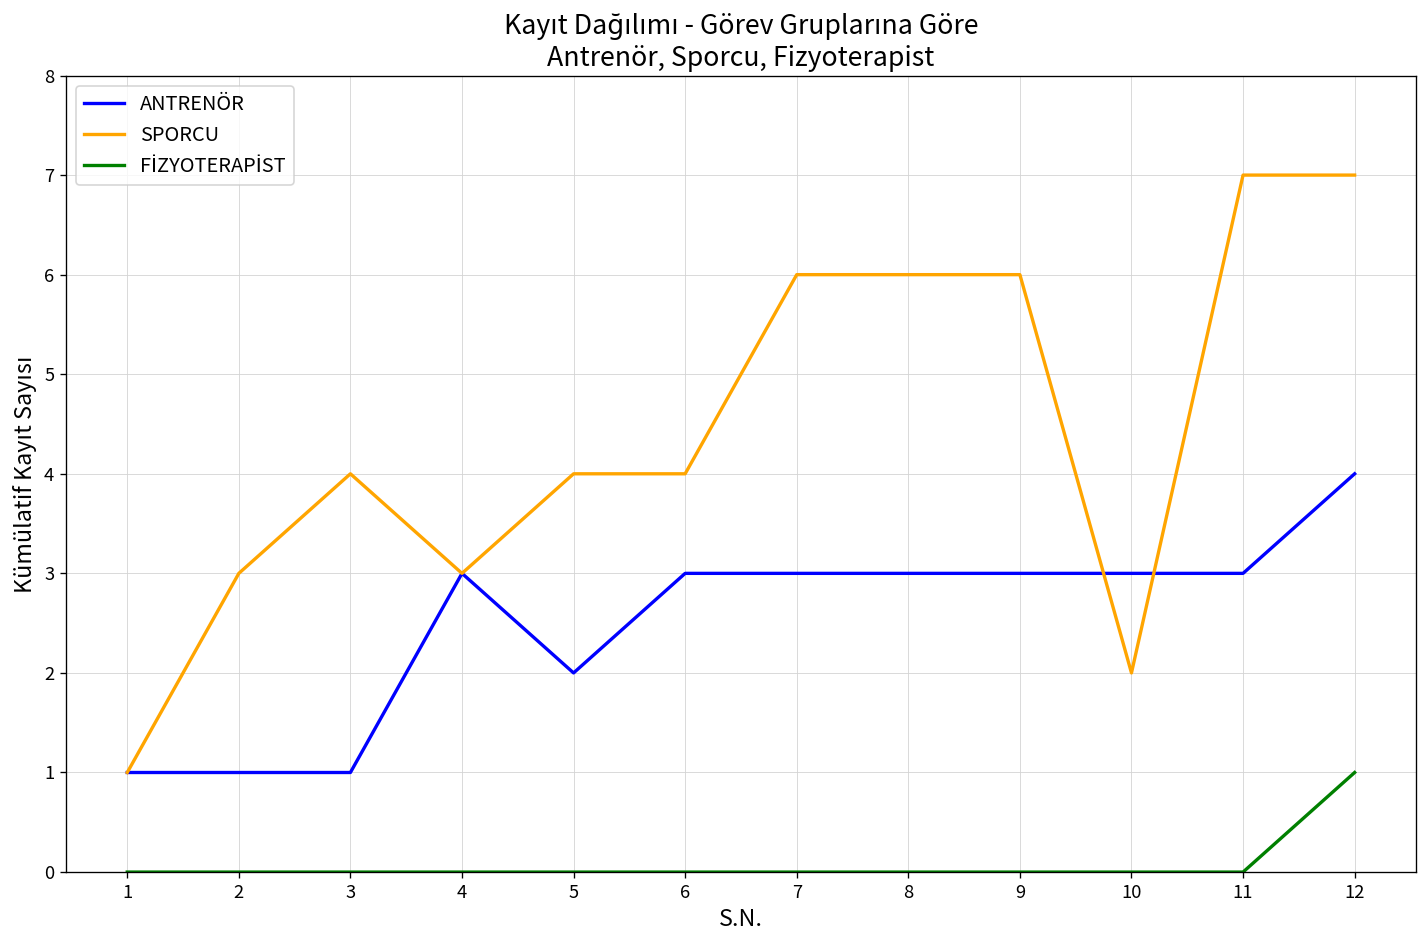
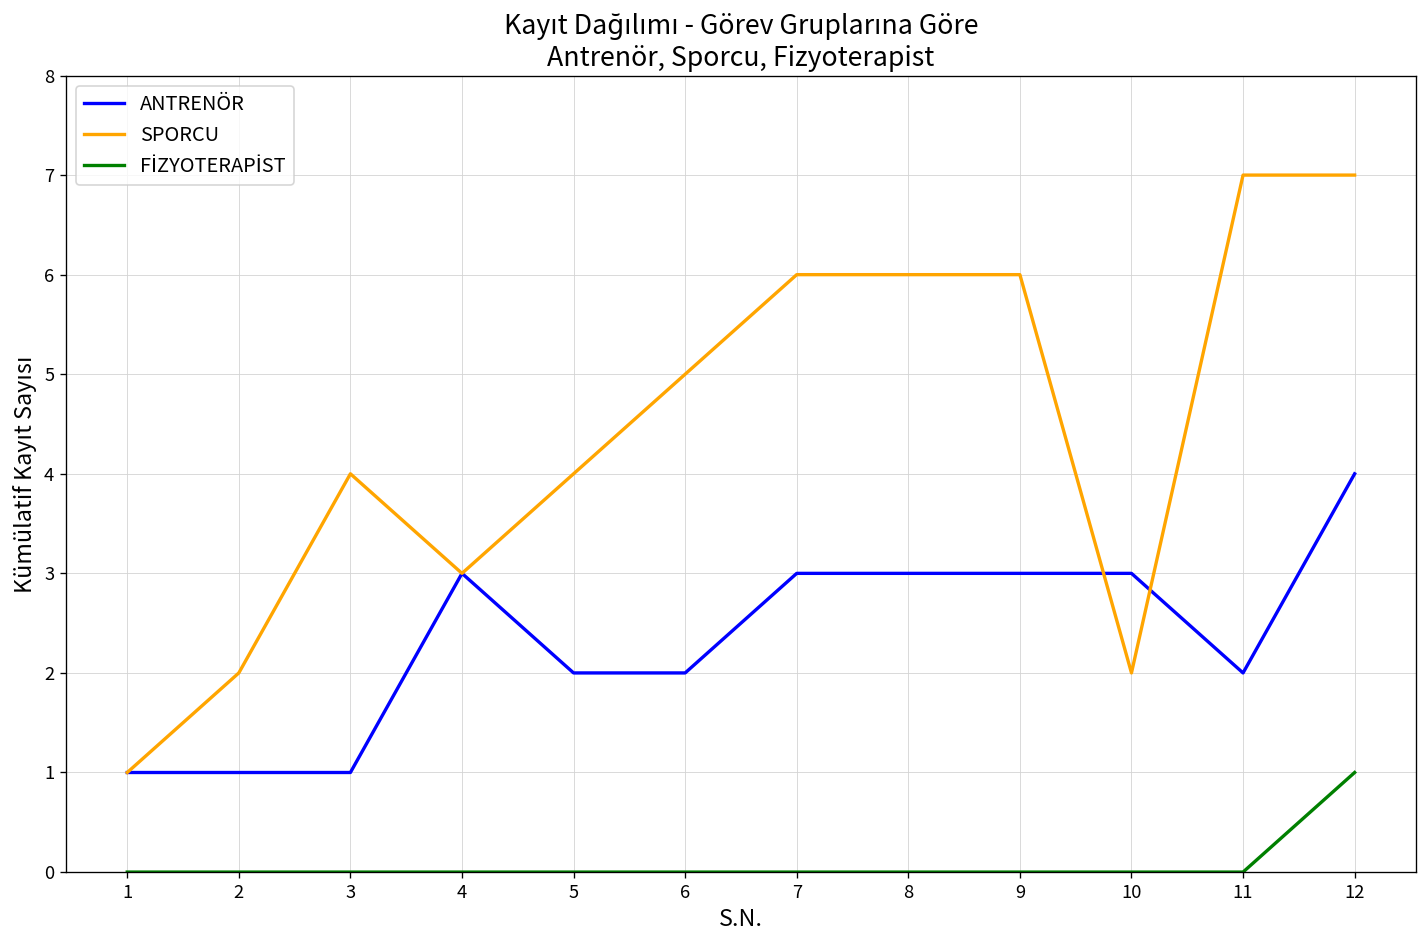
  {
    "ANTRENÖR": {
      "2": 1,
      "3": 1,
      "5": 2,
-     "6": 3,
+     "6": 2,
      "7": 3,
      "8": 3,
      "9": 3,
      "10": 3,
-     "11": 3,
+     "11": 2,
      "12": 4
    },
    "SPORCU": {
-     "2": 3,
+     "2": 2,
      "3": 4,
      "5": 4,
-     "6": 4,
+     "6": 5,
      "7": 6,
      "8": 6,
      "9": 6,
      "10": 2,
      "11": 7,
      "12": 7
    },
    "FİZYOTERAPİST": {
      "1": 0,
      "2": 0,
      "3": 0,
      "4": 0,
      "5": 0,
      "6": 0,
      "7": 0,
      "8": 0,
      "9": 0,
      "10": 0,
      "11": 0,
      "12": 1
    }
  }
